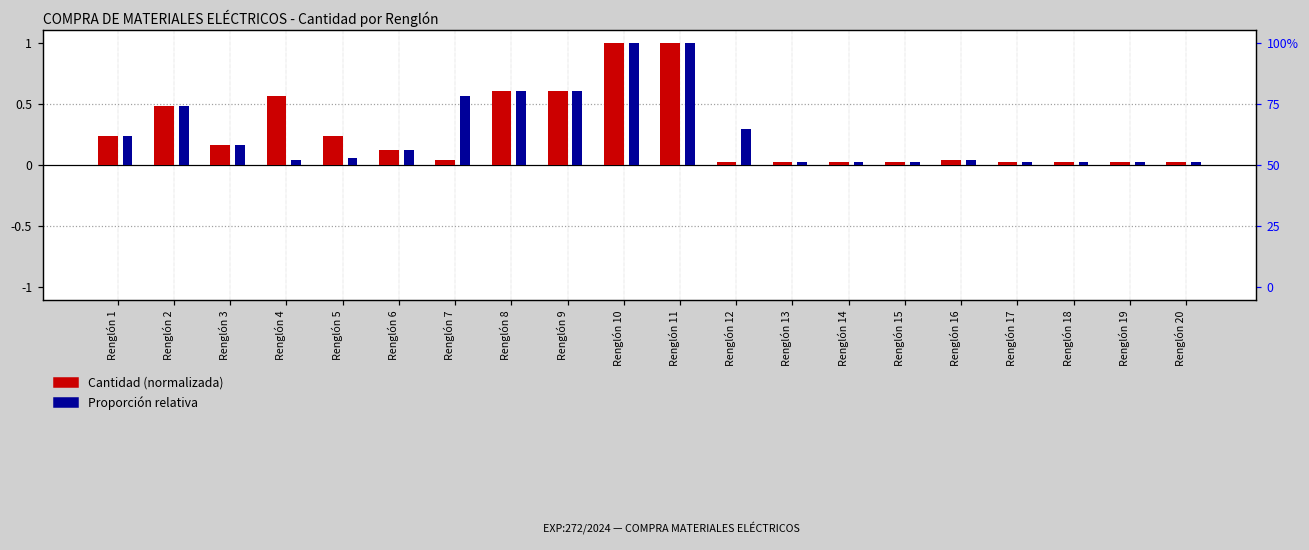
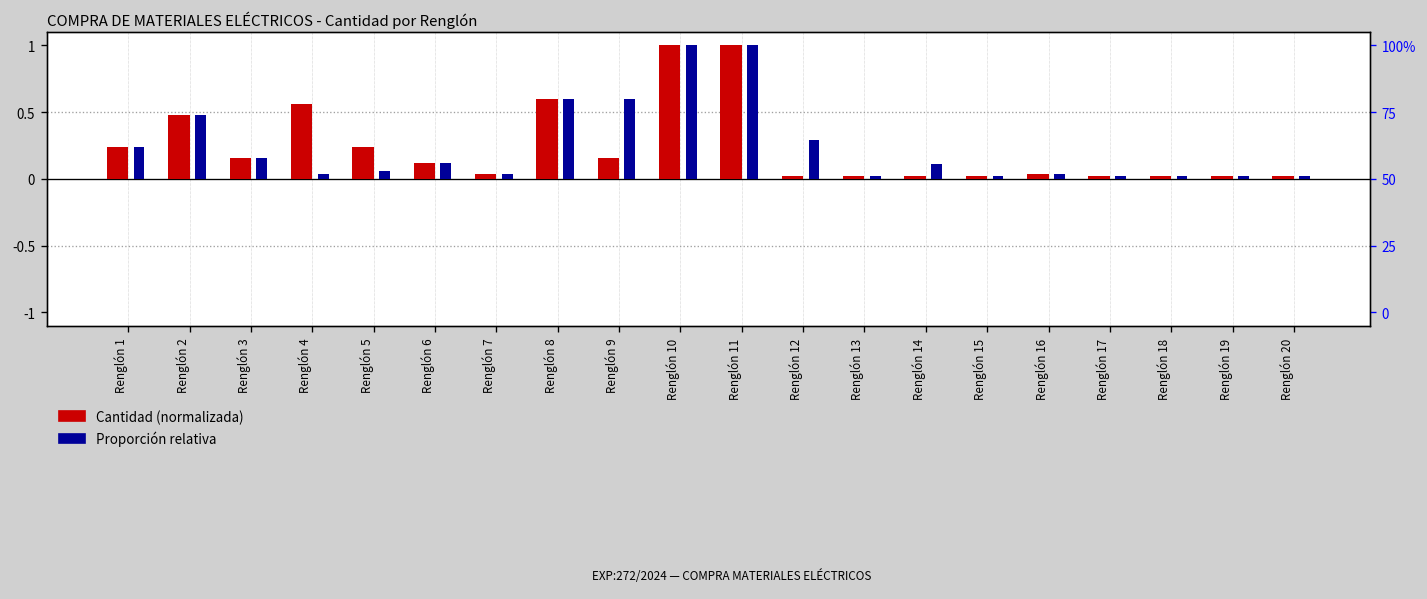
  {
    "Cantidad (normalizada)": {
      "Renglón 1": 0.24,
      "Renglón 2": 0.48,
      "Renglón 3": 0.16,
      "Renglón 4": 0.56,
      "Renglón 5": 0.24,
      "Renglón 6": 0.12,
      "Renglón 7": 0.04,
      "Renglón 8": 0.60,
-     "Renglón 9": 0.60,
+     "Renglón 9": 0.16,
      "Renglón 10": 1.00,
      "Renglón 11": 1.00,
      "Renglón 16": 0.04
    },
    "Proporción relativa": {
      "Renglón 1": 0.24,
      "Renglón 2": 0.48,
      "Renglón 3": 0.16,
      "Renglón 4": 0.04,
      "Renglón 5": 0.06,
      "Renglón 6": 0.12,
-     "Renglón 7": 0.56,
+     "Renglón 7": 0.04,
      "Renglón 8": 0.60,
      "Renglón 9": 0.60,
      "Renglón 10": 1.00,
      "Renglón 11": 1.00,
      "Renglón 12": 0.29,
-     "Renglón 14": 0.02,
+     "Renglón 14": 0.11,
      "Renglón 16": 0.04
    }
  }
